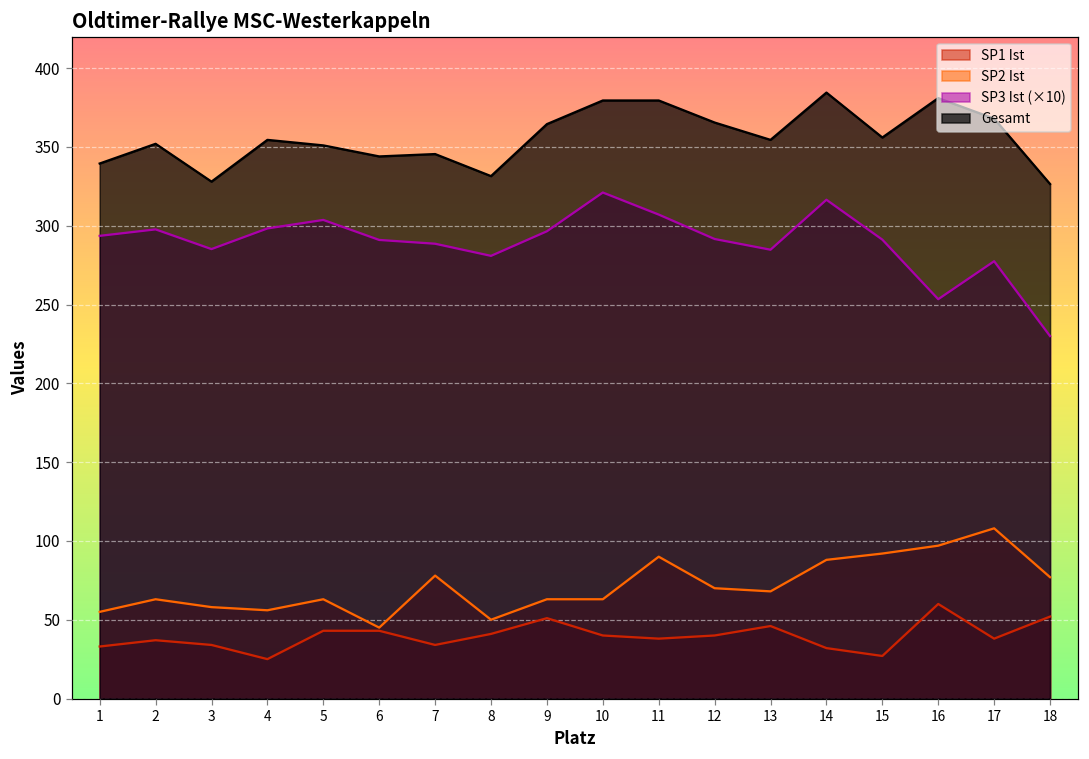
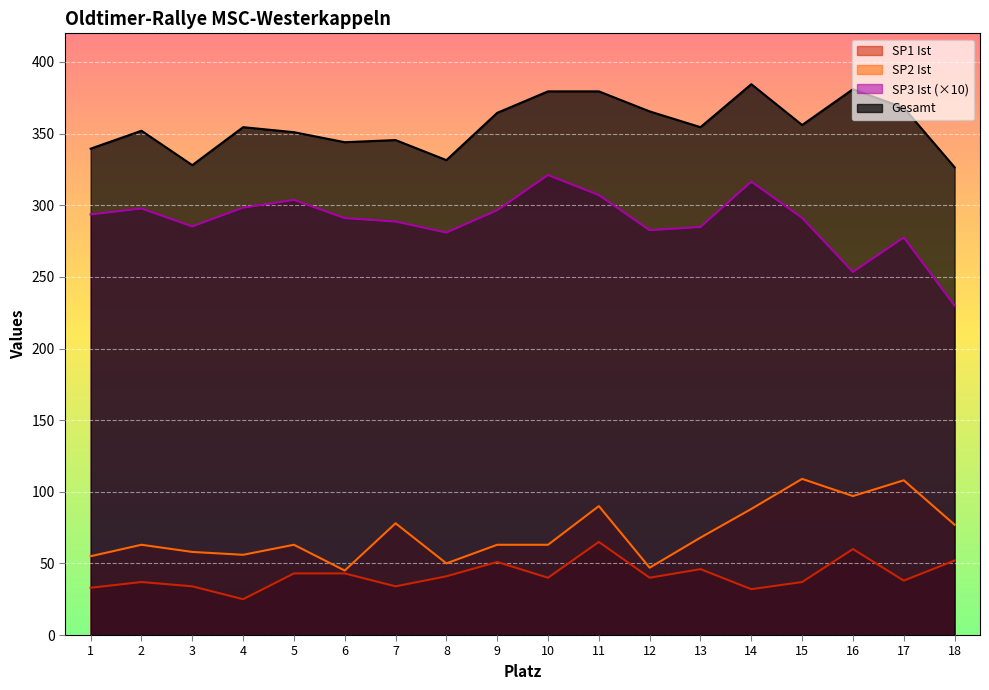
  {
    "SP1 Ist": {
      "1": 33,
      "2": 37,
      "3": 34,
      "4": 25,
      "5": 43,
      "6": 43,
      "7": 34,
      "8": 41,
      "9": 51,
      "10": 40,
-     "11": 38,
+     "11": 65,
      "12": 40,
      "13": 46,
      "14": 32,
-     "15": 27,
+     "15": 37,
      "16": 60,
      "17": 38,
      "18": 52
    },
    "SP2 Ist": {
      "1": 55,
      "2": 63,
      "3": 58,
      "4": 56,
      "5": 63,
      "6": 45,
      "7": 78,
      "8": 50,
      "9": 63,
      "10": 63,
      "11": 90,
-     "12": 70,
+     "12": 47,
      "13": 68,
      "14": 88,
-     "15": 92,
+     "15": 109,
      "16": 97,
      "17": 108,
      "18": 77
    },
    "SP3 Ist (×10)": {
      "1": 294,
      "2": 298,
      "3": 285,
      "4": 298,
      "5": 304,
      "6": 291,
      "7": 289,
      "8": 281,
      "9": 297,
      "10": 321,
      "11": 307,
-     "12": 292,
+     "12": 283,
      "13": 285,
      "14": 317,
      "15": 291,
      "16": 253,
      "17": 278,
      "18": 230
    },
    "Gesamt": {
      "1": 340,
      "2": 352,
      "3": 328,
      "4": 355,
      "5": 351,
      "6": 344,
      "7": 346,
      "8": 332,
      "9": 365,
      "10": 380,
      "11": 380,
      "12": 366,
      "13": 355,
      "14": 385,
      "15": 356,
      "18": 327
    }
  }
